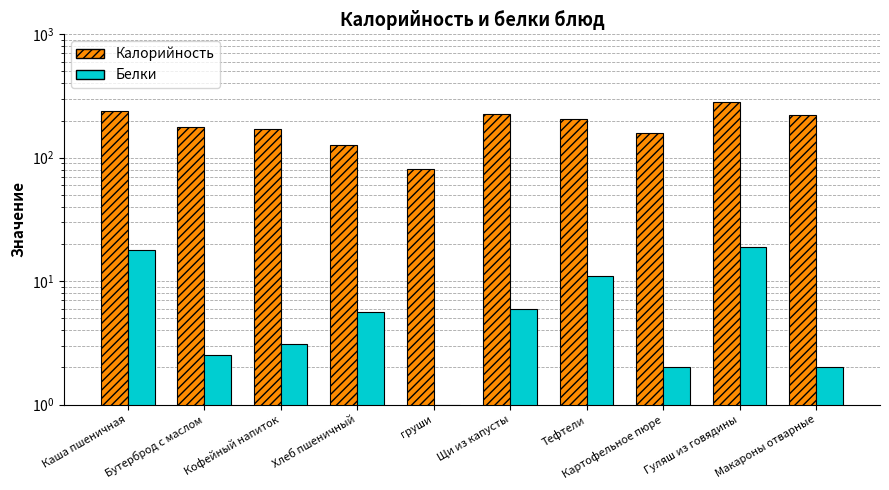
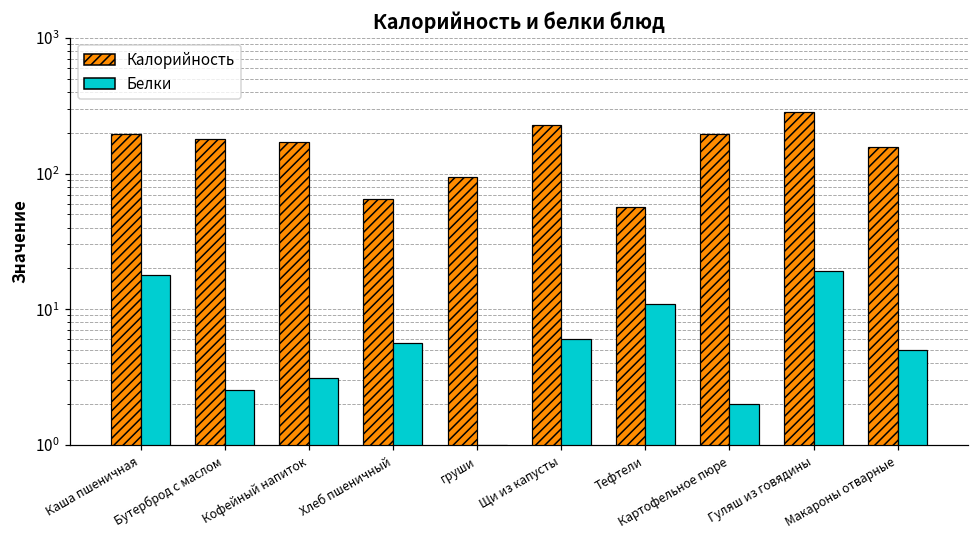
  {
    "Калорийность": {
-     "Каша пшеничная": 240,
+     "Каша пшеничная": 190,
      "Бутерброд с маслом": 180,
      "Кофейный напиток": 170,
-     "Хлеб пшеничный": 130,
-     "груши": 80,
+     "Хлеб пшеничный": 70,
+     "груши": 100,
      "Щи из капусты": 230,
-     "Тефтели": 210,
-     "Картофельное пюре": 160,
+     "Тефтели": 60,
+     "Картофельное пюре": 200,
      "Гуляш из говядины": 280,
-     "Макароны отварные": 220
+     "Макароны отварные": 160
    },
    "Белки": {
      "Каша пшеничная": 18,
      "Бутерброд с маслом": 2.5,
      "Кофейный напиток": 3,
      "Хлеб пшеничный": 6,
      "груши": 1,
      "Щи из капусты": 6,
      "Тефтели": 11,
      "Картофельное пюре": 2,
      "Гуляш из говядины": 19,
-     "Макароны отварные": 2
+     "Макароны отварные": 5
    }
  }
